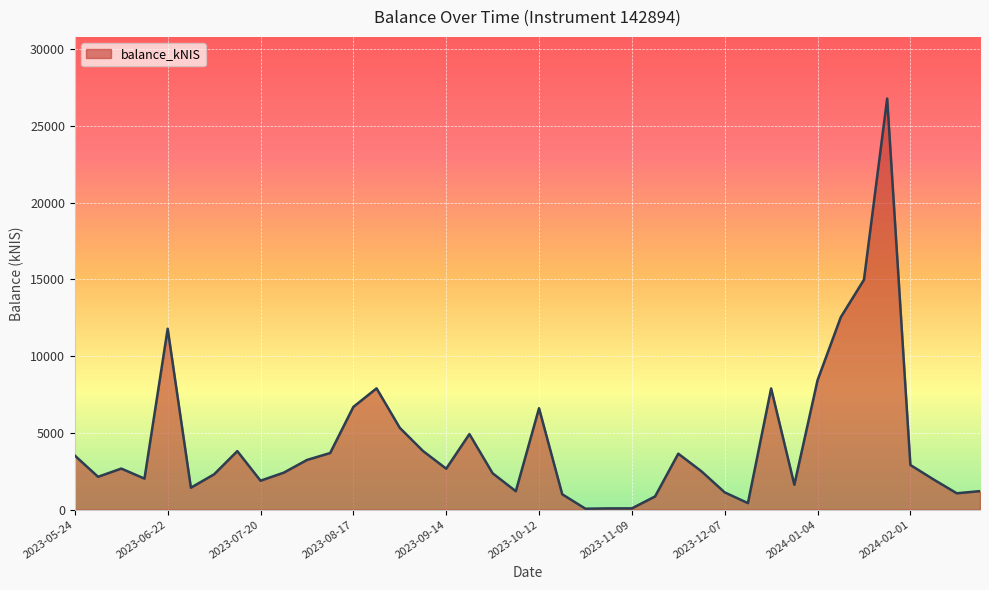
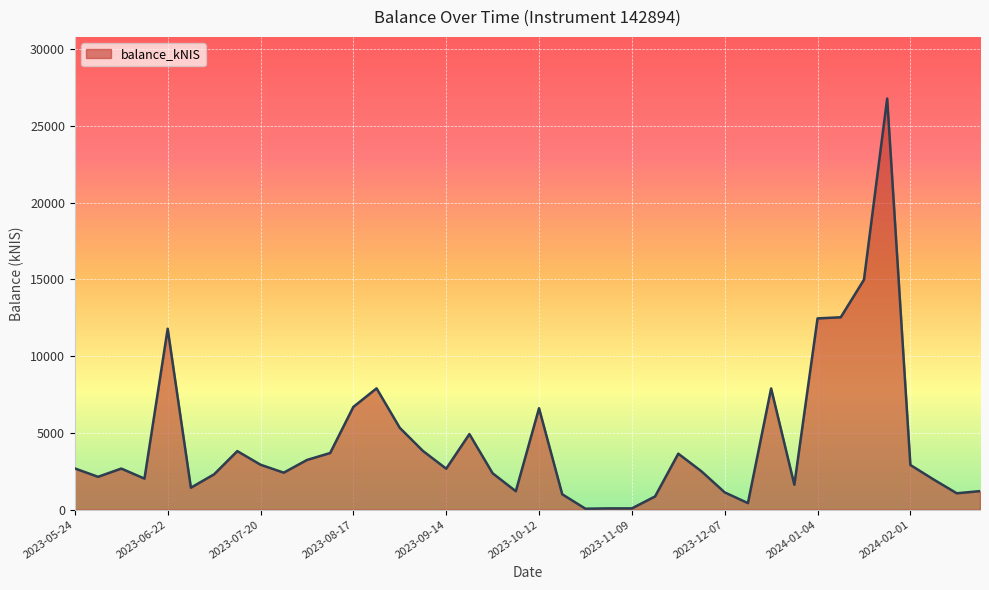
  {
-   "2023-05-24": 3500,
+   "2023-05-24": 2700,
    "2023-06-22": 11800,
-   "2023-07-20": 1900,
+   "2023-07-20": 2900,
    "2023-08-17": 6700,
    "2023-09-14": 2700,
    "2023-10-12": 6600,
    "2023-11-09": 100,
    "2023-12-07": 1100,
-   "2024-01-04": 8400,
+   "2024-01-04": 12500,
    "2024-02-01": 2900
  }
